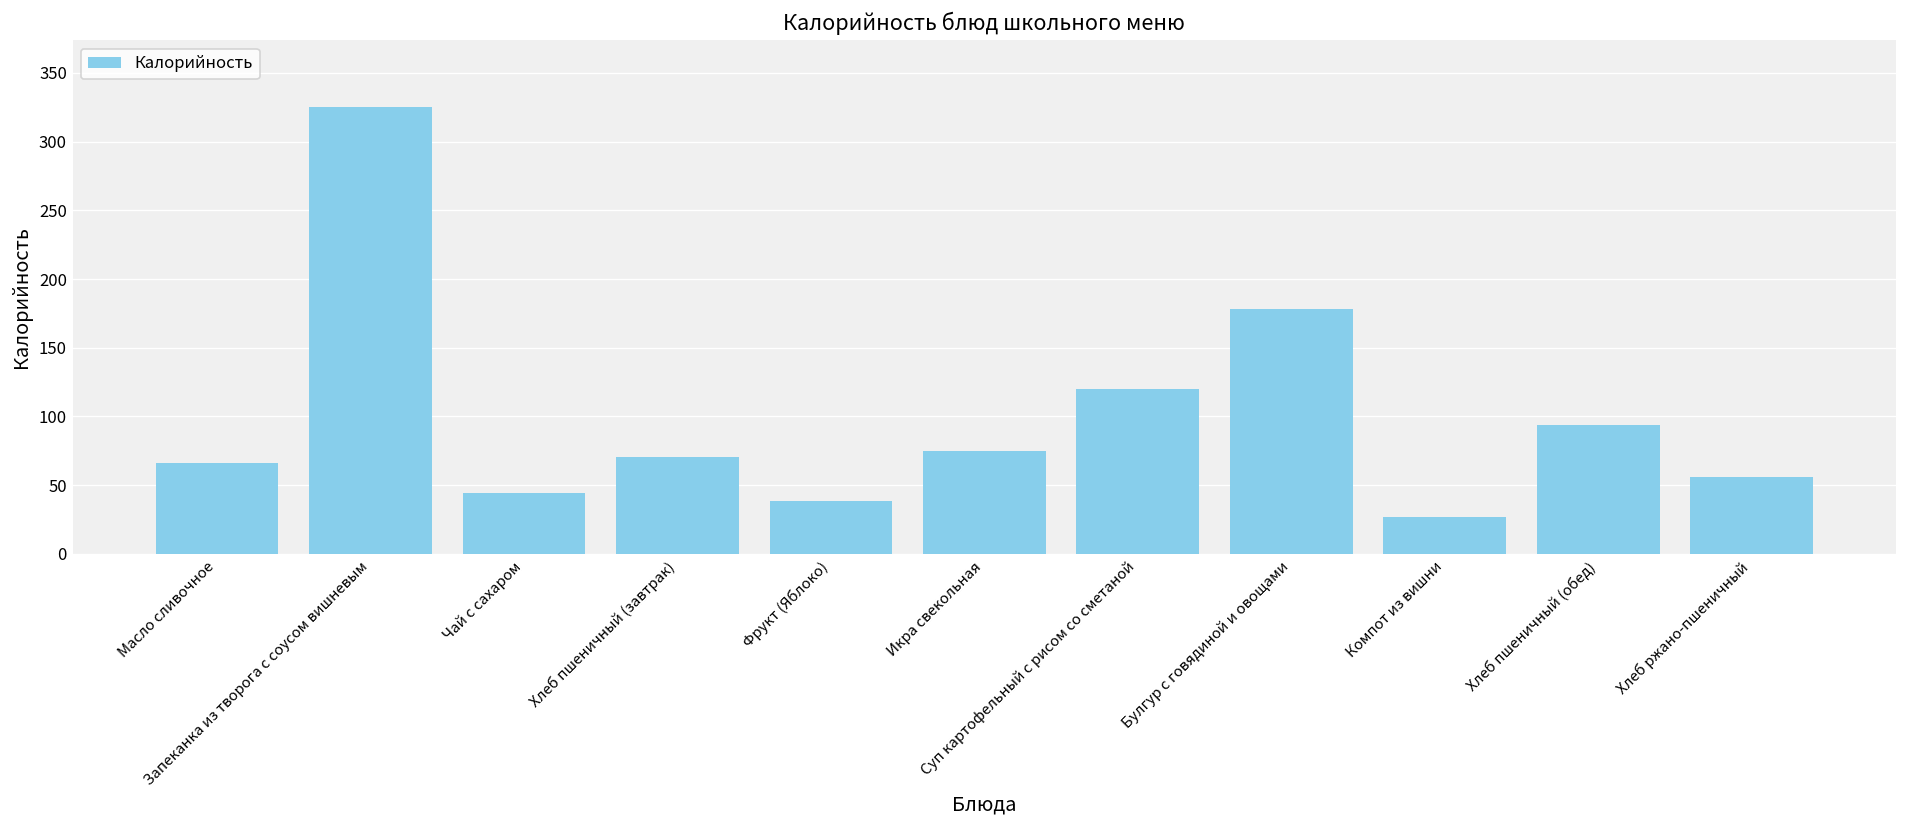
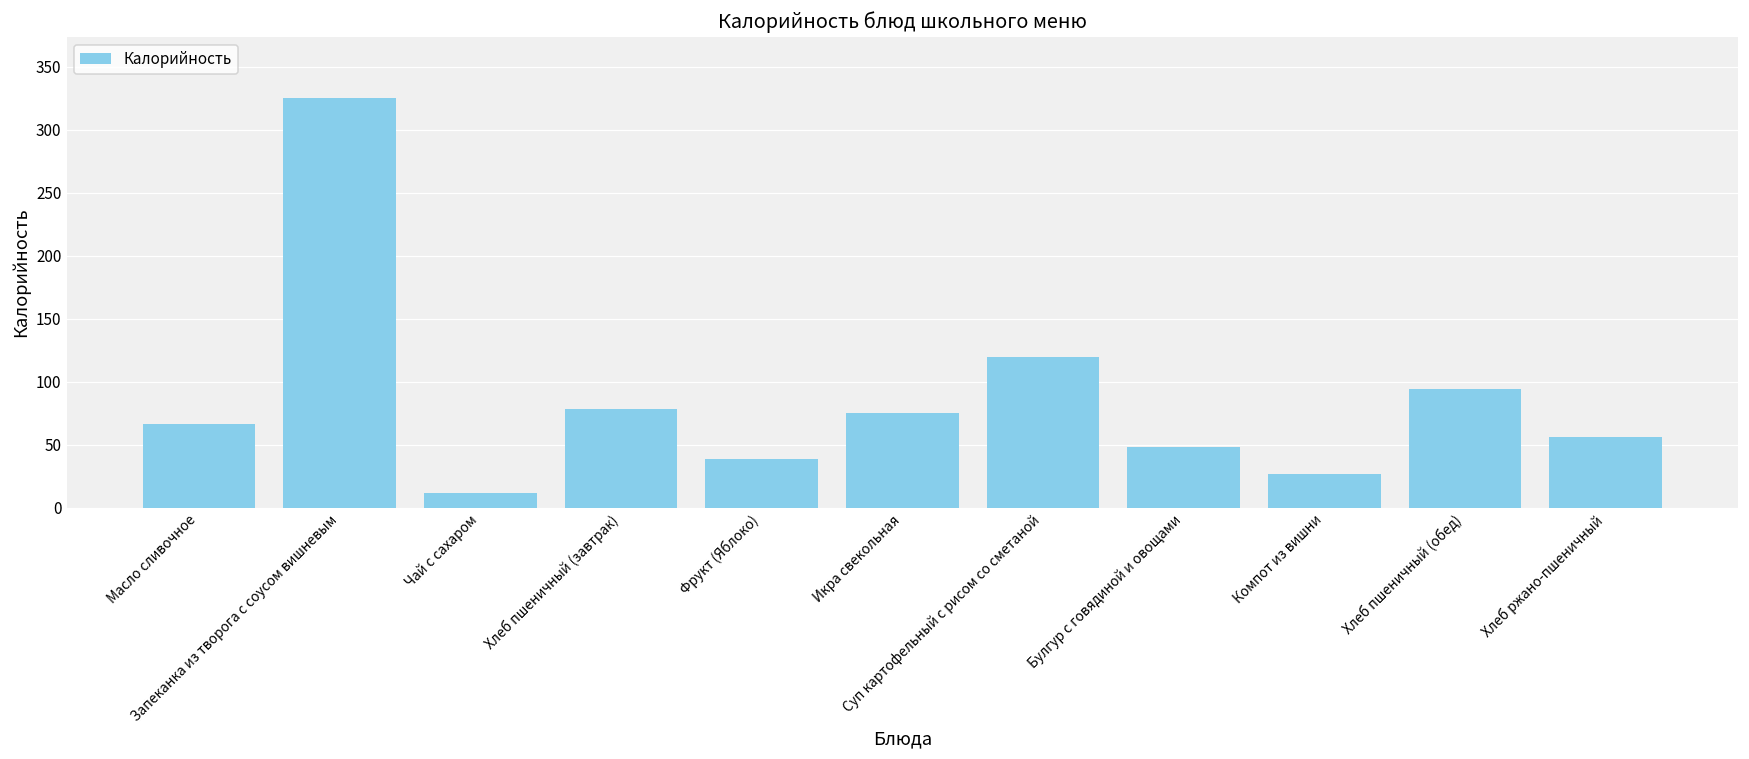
  {
    "Масло сливочное": 66,
    "Запеканка из творога с соусом вишневым": 325,
-   "Чай с сахаром": 44,
-   "Хлеб пшеничный (завтрак)": 71,
+   "Чай с сахаром": 11,
+   "Хлеб пшеничный (завтрак)": 78,
    "Фрукт (Яблоко)": 39,
    "Икра свекольная": 75,
    "Суп картофельный с рисом со сметаной": 120,
-   "Булгур с говядиной и овощами": 178,
+   "Булгур с говядиной и овощами": 49,
    "Компот из вишни": 27,
    "Хлеб пшеничный (обед)": 94,
    "Хлеб ржано-пшеничный": 56
  }
